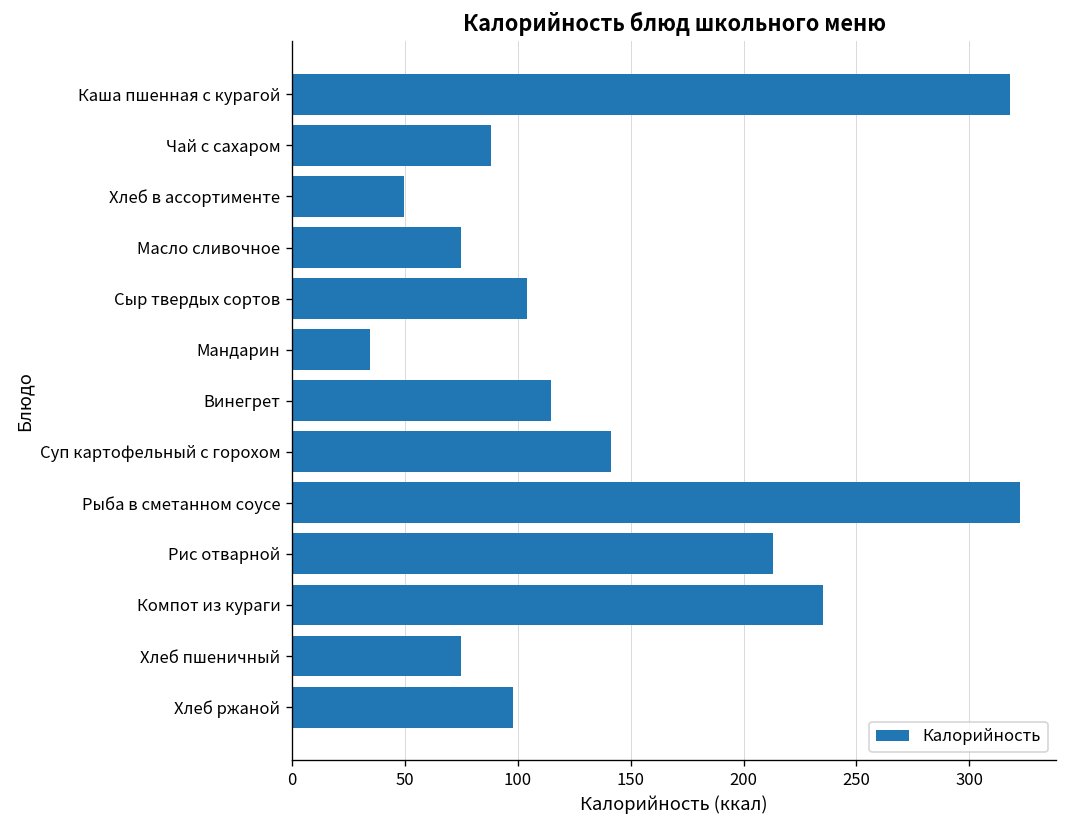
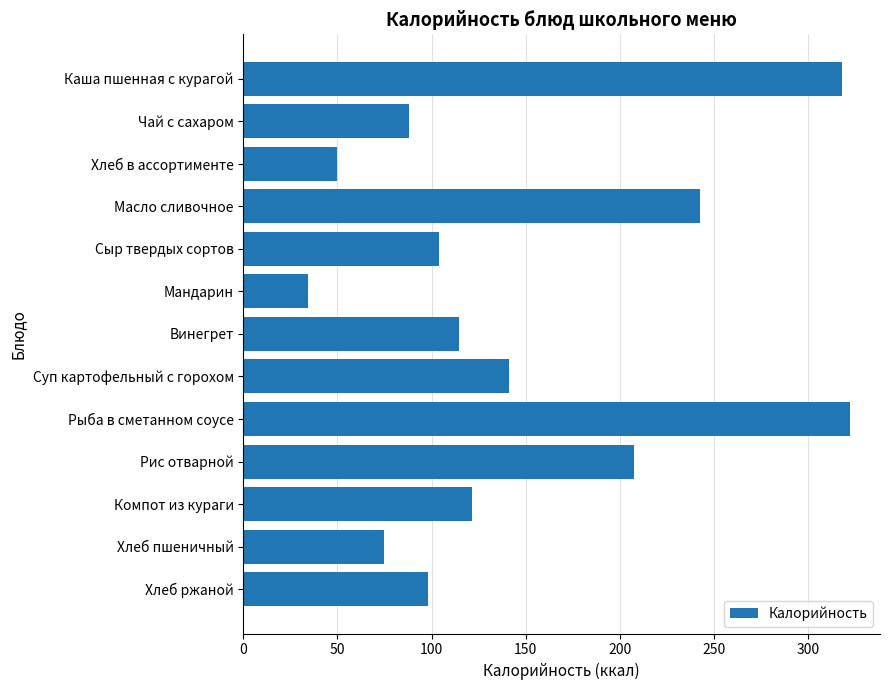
  {
    "Каша пшенная с курагой": 318,
    "Чай с сахаром": 88,
    "Хлеб в ассортименте": 50,
-   "Масло сливочное": 75,
+   "Масло сливочное": 243,
    "Сыр твердых сортов": 104,
    "Мандарин": 34,
    "Винегрет": 115,
    "Суп картофельный с горохом": 141,
    "Рыба в сметанном соусе": 322,
-   "Рис отварной": 213,
-   "Компот из кураги": 235,
+   "Рис отварной": 208,
+   "Компот из кураги": 121,
    "Хлеб пшеничный": 75,
    "Хлеб ржаной": 98
  }
